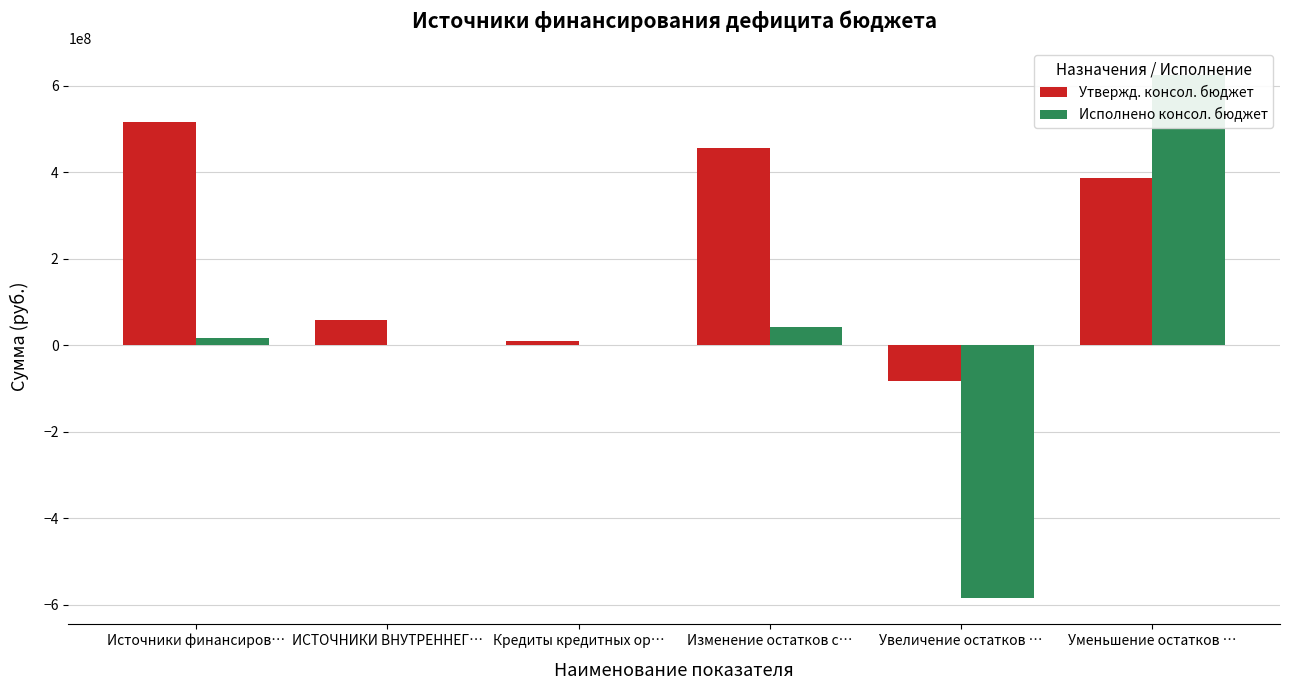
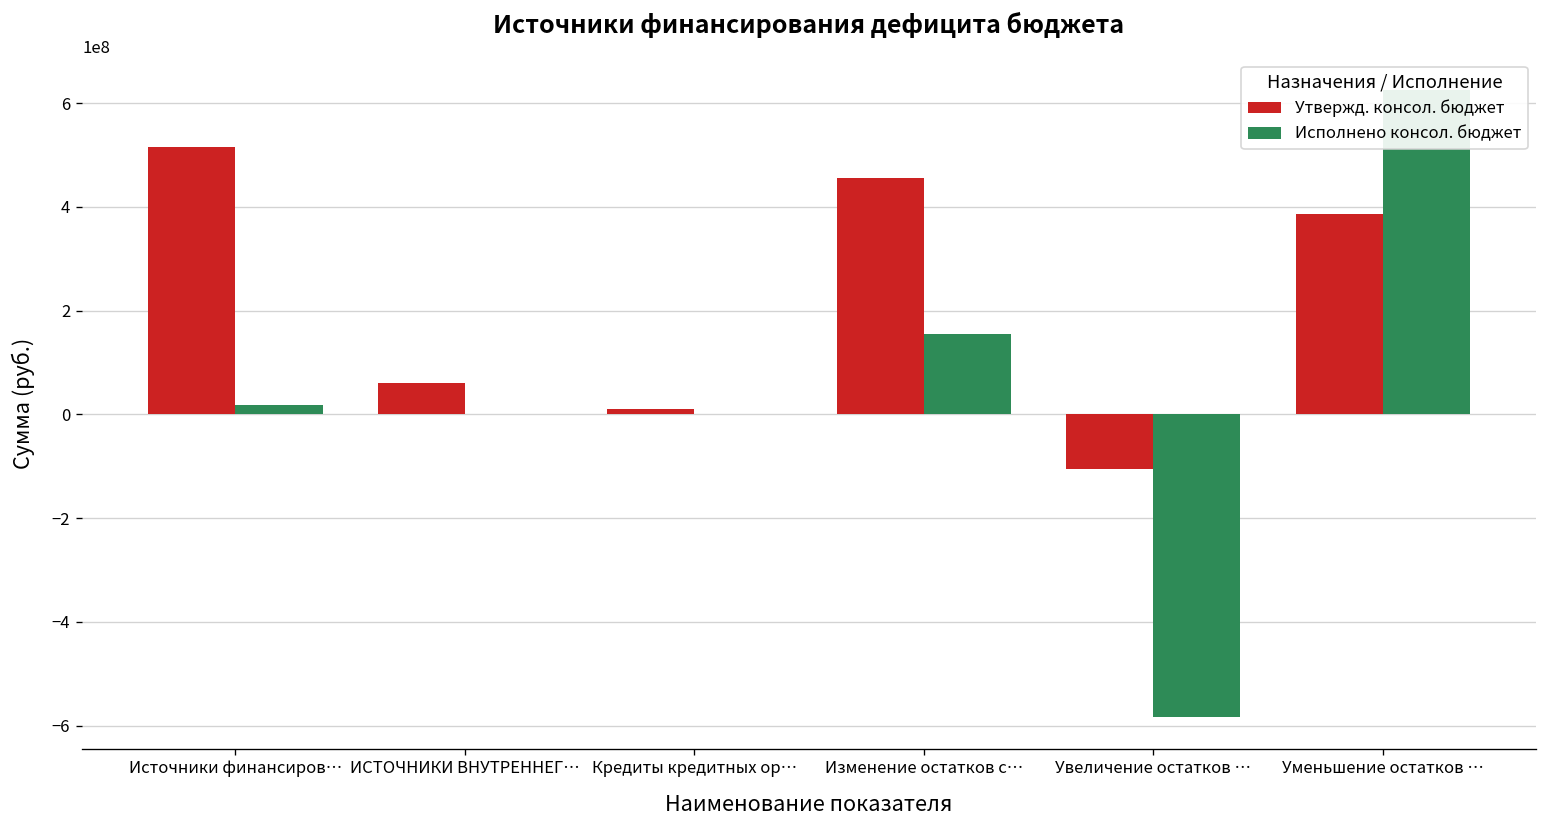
  {
    "Утвержд. консол. бюджет": {
      "Источники финансиров…": 520000000,
      "ИСТОЧНИКИ ВНУТРЕННЕГ…": 60000000,
      "Кредиты кредитных ор…": 10000000,
      "Изменение остатков с…": 460000000,
-     "Увеличение остатков …": -80000000,
+     "Увеличение остатков …": -110000000,
      "Уменьшение остатков …": 390000000
    },
    "Исполнено консол. бюджет": {
      "Источники финансиров…": 20000000,
      "ИСТОЧНИКИ ВНУТРЕННЕГ…": 0,
      "Кредиты кредитных ор…": 0,
-     "Изменение остатков с…": 40000000,
+     "Изменение остатков с…": 150000000,
      "Увеличение остатков …": -580000000
    }
  }
